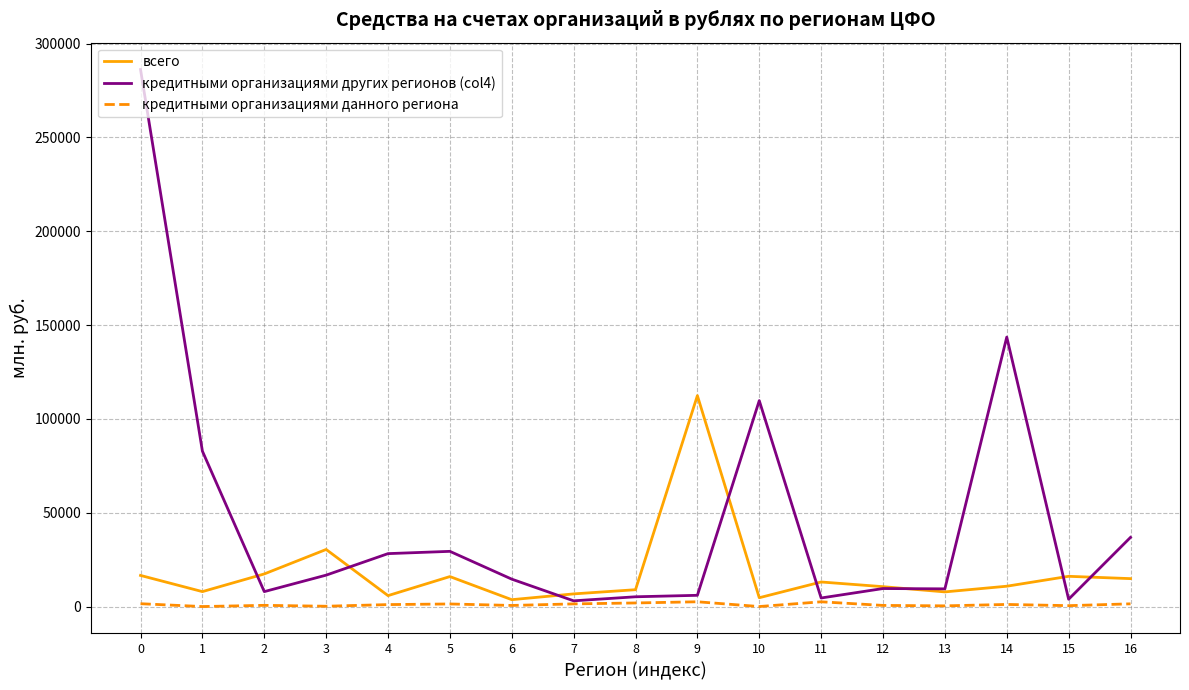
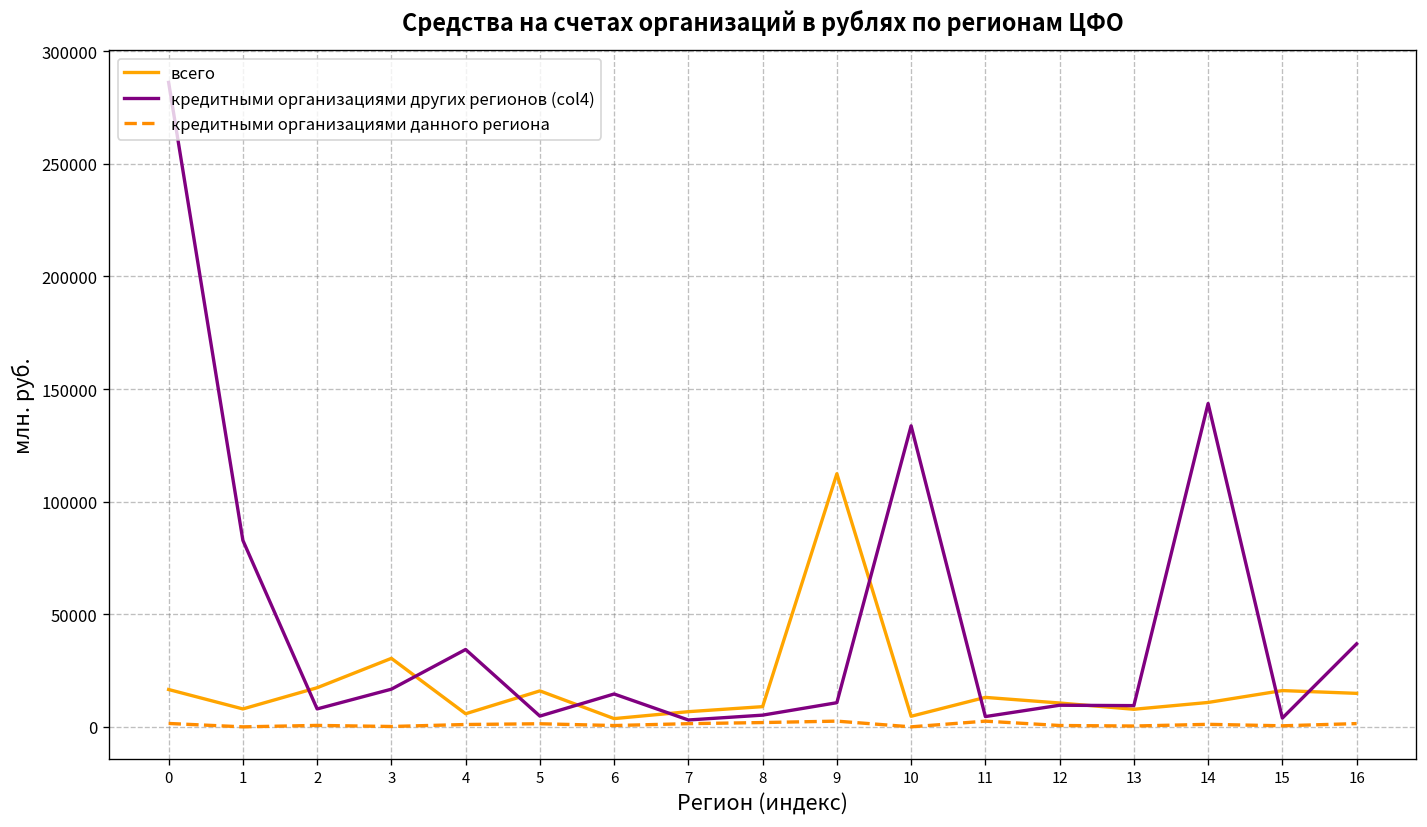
  {
    "кредитными организациями других регионов (col4)": {
      "1": 83000,
      "2": 8000,
      "3": 17000,
-     "4": 28000,
-     "5": 29000,
+     "4": 34000,
+     "5": 5000,
      "6": 15000,
      "7": 3000,
      "8": 5000,
-     "9": 6000,
-     "10": 110000,
+     "9": 11000,
+     "10": 134000,
      "11": 5000,
      "13": 9000,
      "14": 144000,
      "15": 4000,
      "16": 37000
    }
  }
